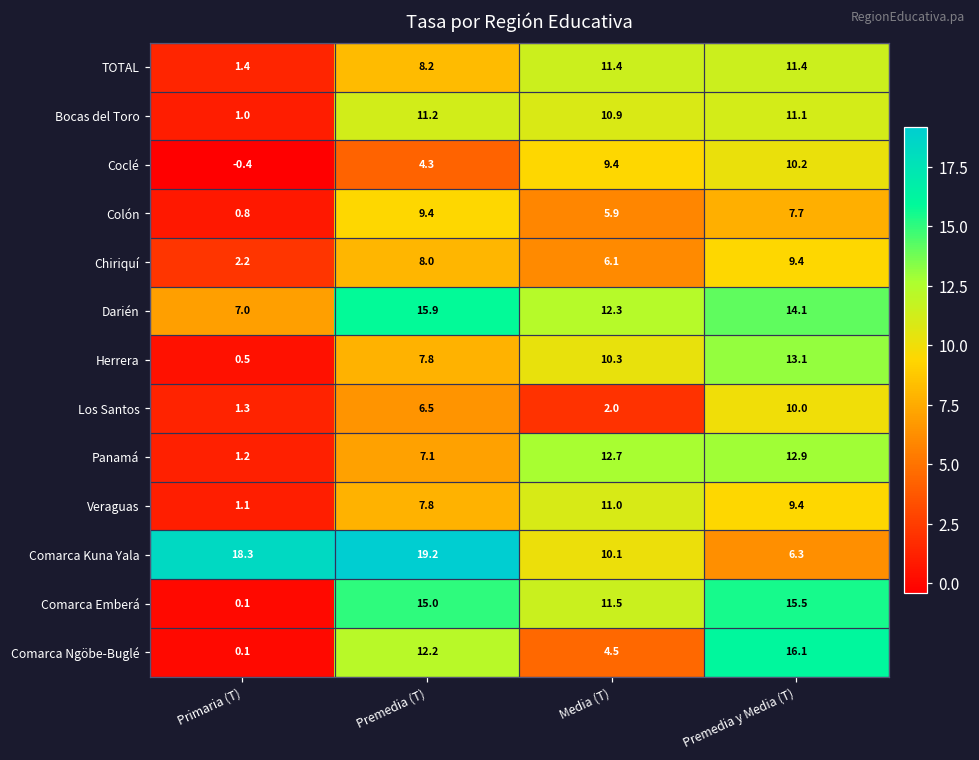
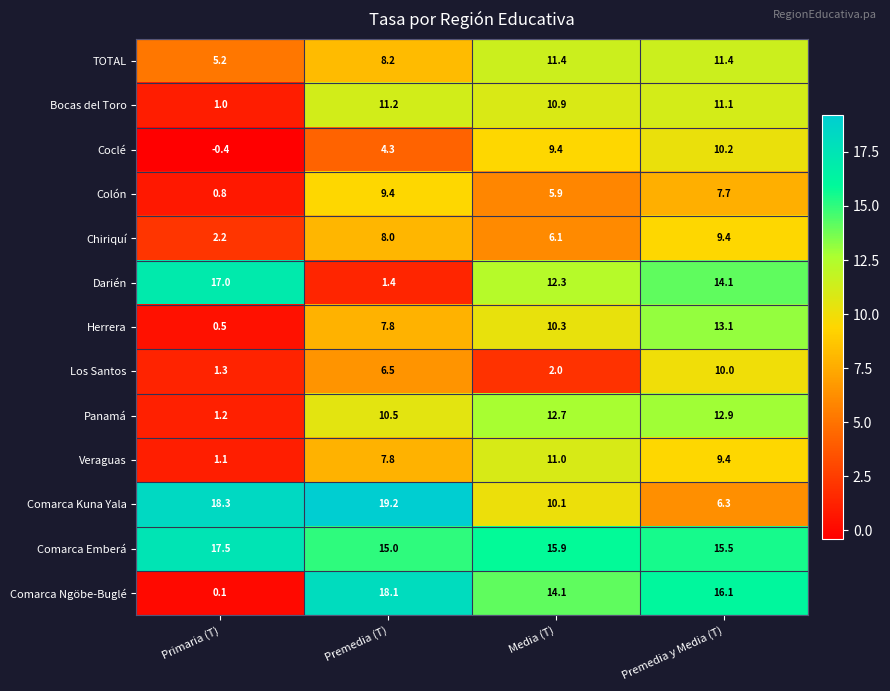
  {
    "TOTAL": {
-     "Primaria (T)": 1.4,
+     "Primaria (T)": 5.2,
      "Premedia (T)": 8.2,
      "Media (T)": 11.4,
      "Premedia y Media (T)": 11.4
    },
    "Bocas del Toro": {
      "Primaria (T)": 1.0,
      "Premedia (T)": 11.2,
      "Media (T)": 10.9,
      "Premedia y Media (T)": 11.1
    },
    "Coclé": {
      "Primaria (T)": -0.4,
      "Premedia (T)": 4.3,
      "Media (T)": 9.4,
      "Premedia y Media (T)": 10.2
    },
    "Colón": {
      "Primaria (T)": 0.8,
      "Premedia (T)": 9.4,
      "Media (T)": 5.9,
      "Premedia y Media (T)": 7.7
    },
    "Chiriquí": {
      "Primaria (T)": 2.2,
      "Premedia (T)": 8.0,
      "Media (T)": 6.1,
      "Premedia y Media (T)": 9.4
    },
    "Darién": {
-     "Primaria (T)": 7.0,
-     "Premedia (T)": 15.9,
+     "Primaria (T)": 17.0,
+     "Premedia (T)": 1.4,
      "Media (T)": 12.3,
      "Premedia y Media (T)": 14.1
    },
    "Herrera": {
      "Primaria (T)": 0.5,
      "Premedia (T)": 7.8,
      "Media (T)": 10.3,
      "Premedia y Media (T)": 13.1
    },
    "Los Santos": {
      "Primaria (T)": 1.3,
      "Premedia (T)": 6.5,
      "Media (T)": 2.0,
      "Premedia y Media (T)": 10.0
    },
    "Panamá": {
      "Primaria (T)": 1.2,
-     "Premedia (T)": 7.1,
+     "Premedia (T)": 10.5,
      "Media (T)": 12.7,
      "Premedia y Media (T)": 12.9
    },
    "Veraguas": {
      "Primaria (T)": 1.1,
      "Premedia (T)": 7.8,
      "Media (T)": 11.0,
      "Premedia y Media (T)": 9.4
    },
    "Comarca Kuna Yala": {
      "Primaria (T)": 18.3,
      "Premedia (T)": 19.2,
      "Media (T)": 10.1,
      "Premedia y Media (T)": 6.3
    },
    "Comarca Emberá": {
-     "Primaria (T)": 0.1,
+     "Primaria (T)": 17.5,
      "Premedia (T)": 15.0,
-     "Media (T)": 11.5,
+     "Media (T)": 15.9,
      "Premedia y Media (T)": 15.5
    },
    "Comarca Ngöbe-Buglé": {
      "Primaria (T)": 0.1,
-     "Premedia (T)": 12.2,
-     "Media (T)": 4.5,
+     "Premedia (T)": 18.1,
+     "Media (T)": 14.1,
      "Premedia y Media (T)": 16.1
    }
  }
